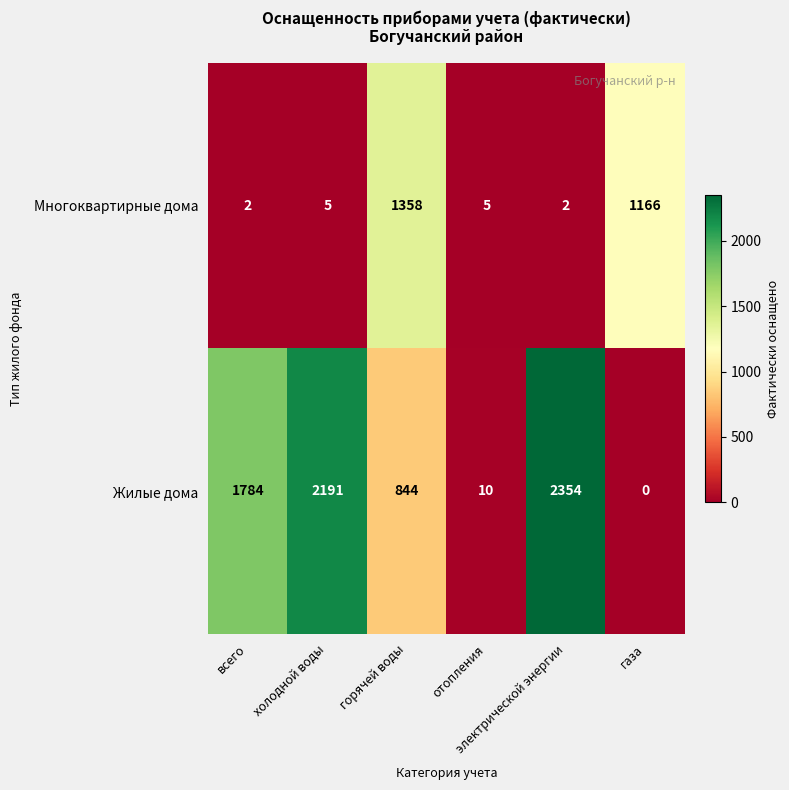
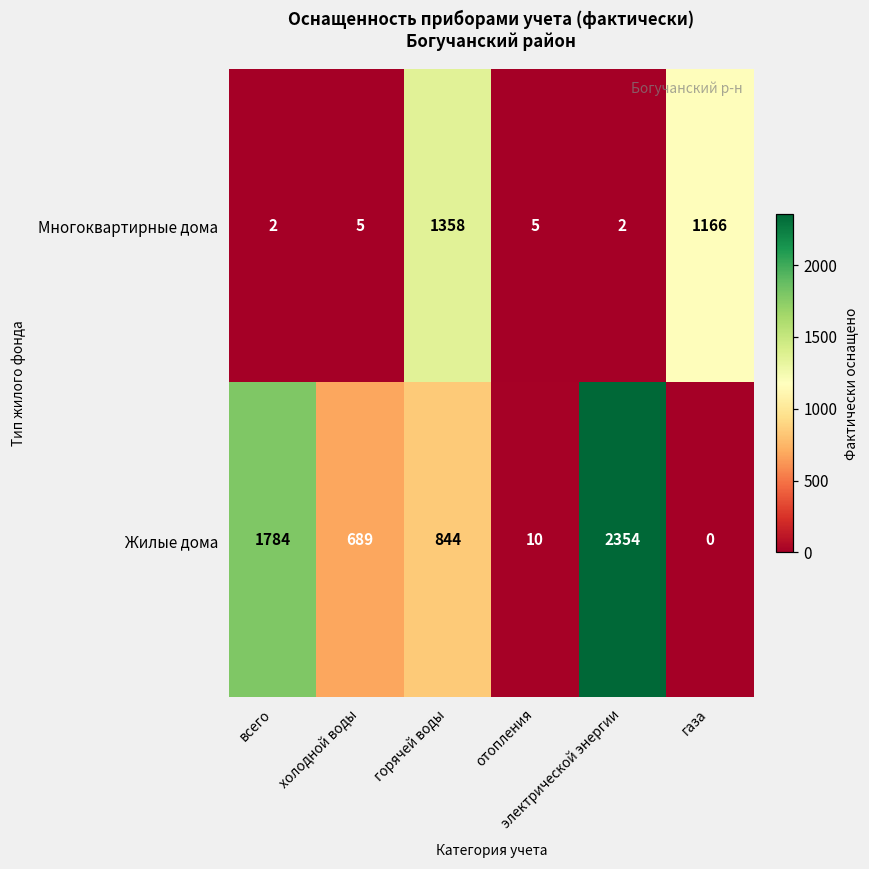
  {
    "Многоквартирные дома": {
      "всего": 2,
      "холодной воды": 5,
      "горячей воды": 1358,
      "отопления": 5,
      "электрической энергии": 2
    },
    "Жилые дома": {
      "всего": 1784,
-     "холодной воды": 2191,
+     "холодной воды": 689,
      "горячей воды": 844,
      "отопления": 10,
      "электрической энергии": 2354,
      "газа": 0
    }
  }
